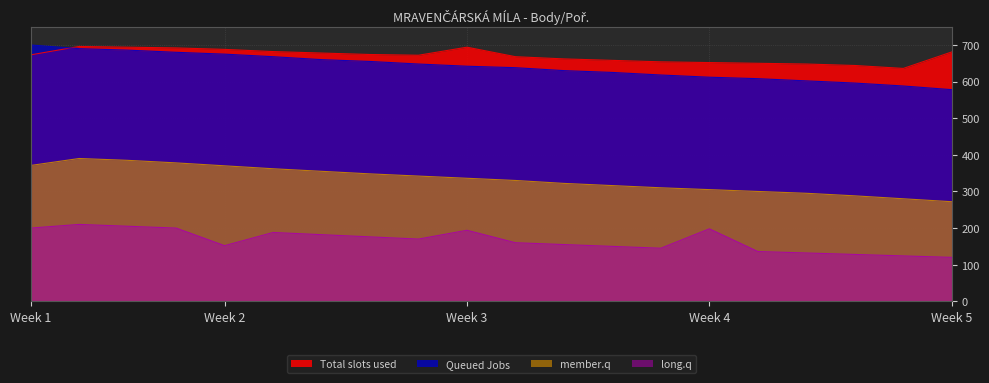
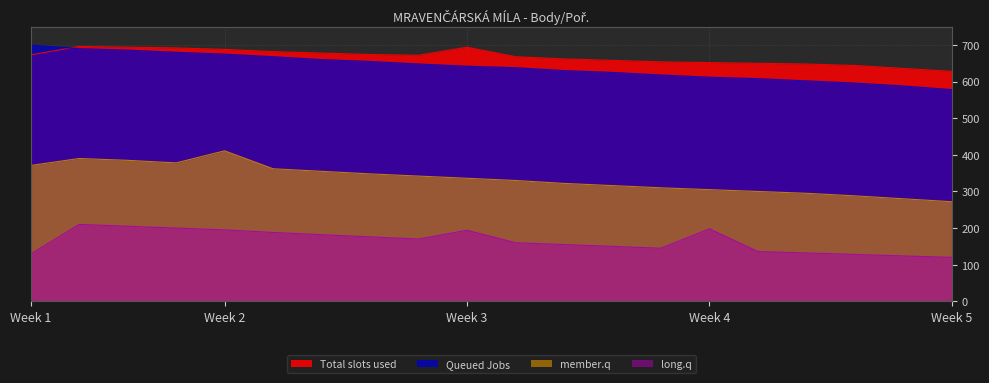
  {
    "Total slots used": {
      "Week 1": 670,
      "Week 2": 690,
      "Week 3": 690,
      "Week 4": 650,
-     "Week 5": 680
+     "Week 5": 630
    },
    "Queued Jobs": {
      "Week 1": 700,
      "Week 2": 680,
      "Week 3": 640,
      "Week 4": 610,
      "Week 5": 580
    },
    "member.q": {
      "Week 1": 370,
-     "Week 2": 370,
+     "Week 2": 410,
      "Week 3": 340,
      "Week 4": 310,
      "Week 5": 270
    },
    "long.q": {
-     "Week 1": 200,
-     "Week 2": 150,
+     "Week 1": 130,
+     "Week 2": 200,
      "Week 3": 190,
      "Week 4": 200,
      "Week 5": 120
    }
  }
